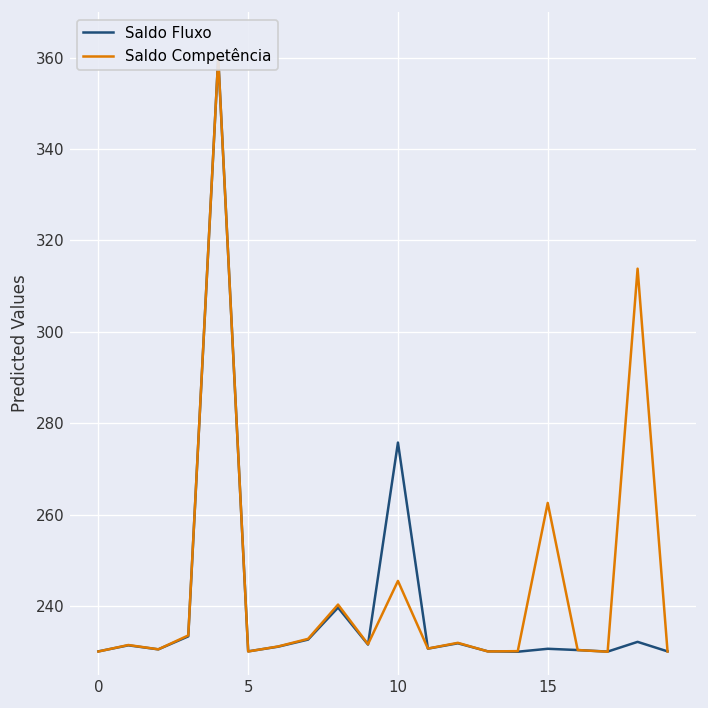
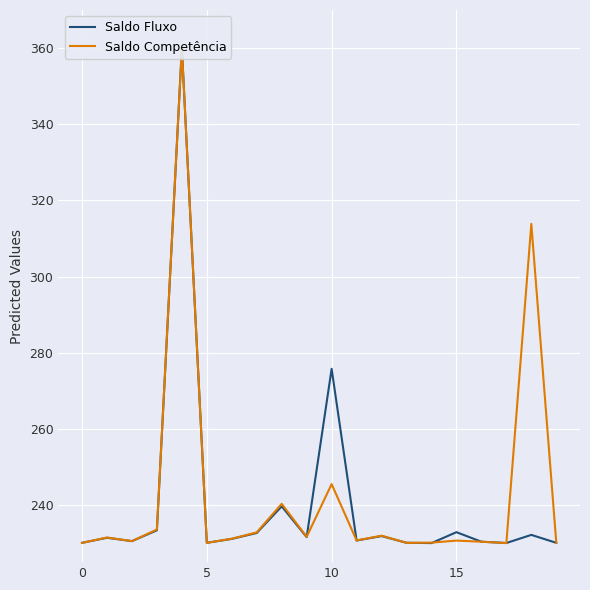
  {
    "Saldo Fluxo": {
      "10": 276,
-     "15": 231
+     "15": 233
    },
    "Saldo Competência": {
      "10": 245,
-     "15": 263
+     "15": 231
    }
  }
